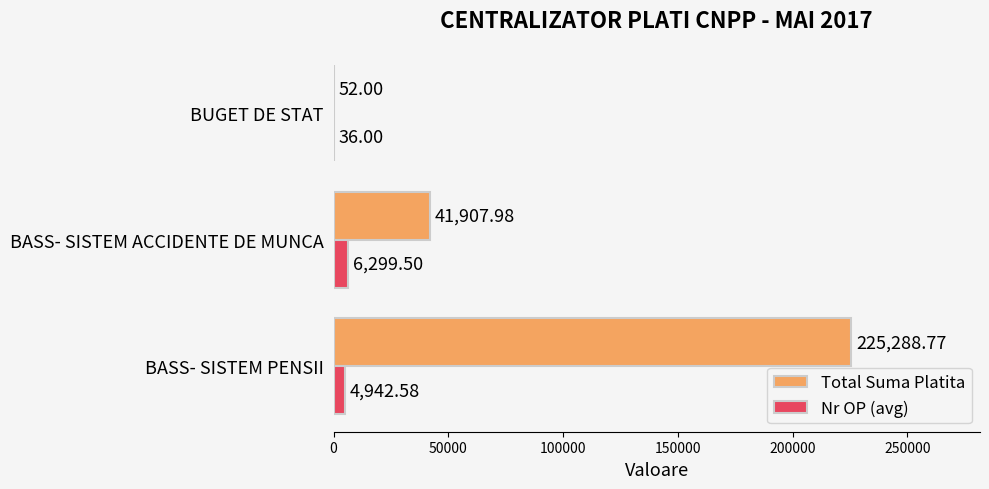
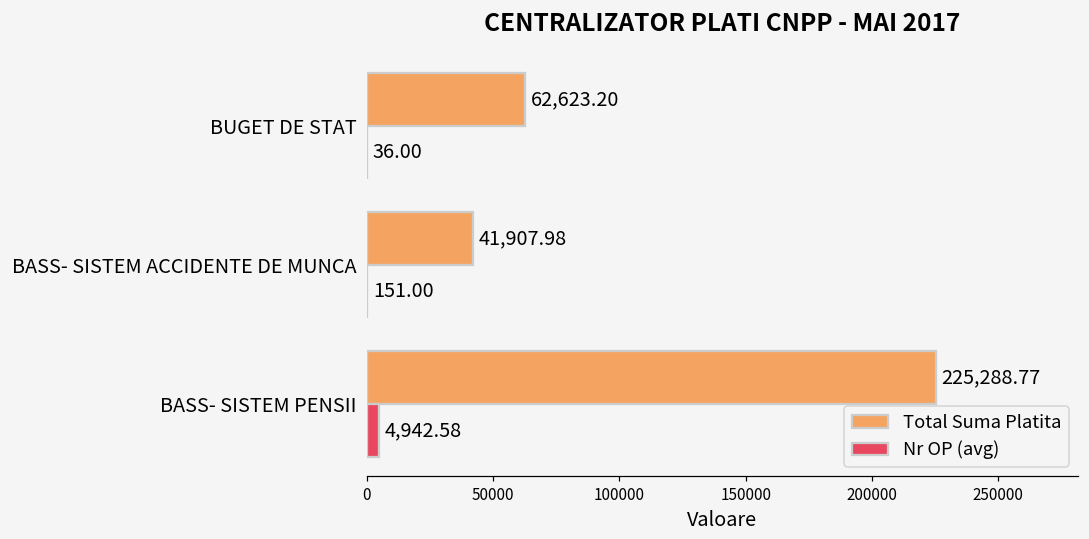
  {
    "Total Suma Platita": {
-     "BUGET DE STAT": "52.00",
+     "BUGET DE STAT": "62,623.20",
      "BASS- SISTEM ACCIDENTE DE MUNCA": "41,907.98",
      "BASS- SISTEM PENSII": "225,288.77"
    },
    "Nr OP (avg)": {
      "BUGET DE STAT": "36.00",
-     "BASS- SISTEM ACCIDENTE DE MUNCA": "6,299.50",
+     "BASS- SISTEM ACCIDENTE DE MUNCA": "151.00",
      "BASS- SISTEM PENSII": "4,942.58"
    }
  }
